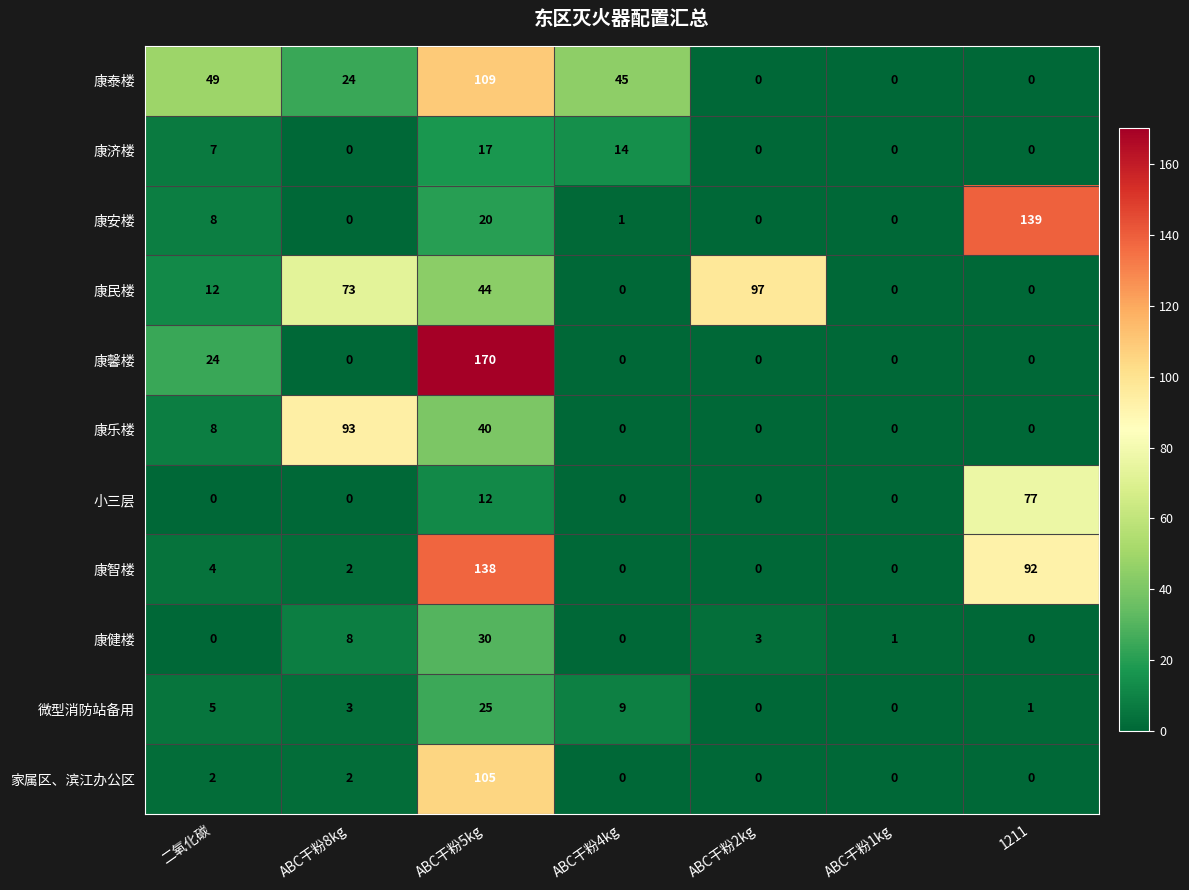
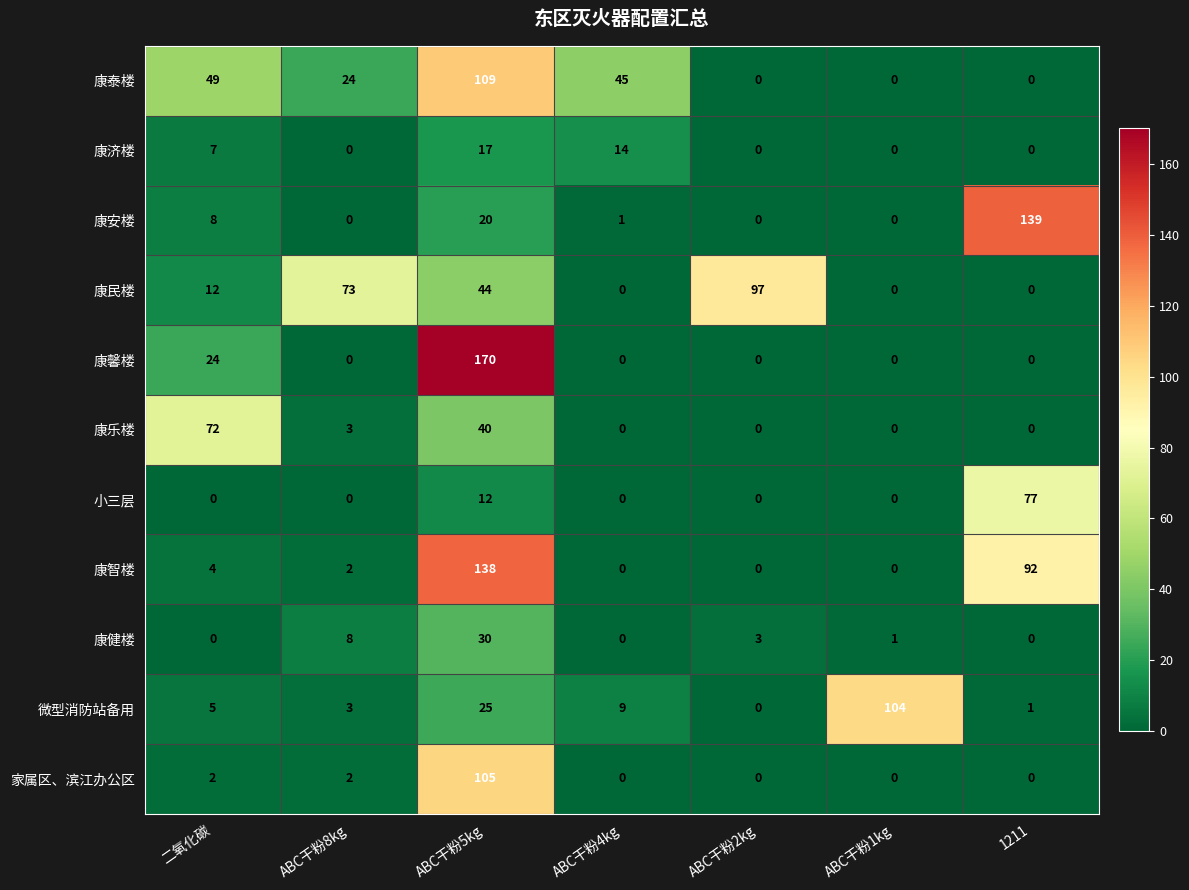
  {
    "康泰楼": {
      "二氧化碳": 49,
      "ABC干粉8kg": 24,
      "ABC干粉5kg": 109,
      "ABC干粉4kg": 45,
      "ABC干粉2kg": 0,
      "ABC干粉1kg": 0,
      "1211": 0
    },
    "康济楼": {
      "二氧化碳": 7,
      "ABC干粉8kg": 0,
      "ABC干粉5kg": 17,
      "ABC干粉4kg": 14,
      "ABC干粉2kg": 0,
      "ABC干粉1kg": 0,
      "1211": 0
    },
    "康安楼": {
      "二氧化碳": 8,
      "ABC干粉8kg": 0,
      "ABC干粉5kg": 20,
      "ABC干粉4kg": 1,
      "ABC干粉2kg": 0,
      "ABC干粉1kg": 0,
      "1211": 139
    },
    "康民楼": {
      "二氧化碳": 12,
      "ABC干粉8kg": 73,
      "ABC干粉5kg": 44,
      "ABC干粉4kg": 0,
      "ABC干粉2kg": 97,
      "ABC干粉1kg": 0,
      "1211": 0
    },
    "康馨楼": {
      "二氧化碳": 24,
      "ABC干粉8kg": 0,
      "ABC干粉5kg": 170,
      "ABC干粉4kg": 0,
      "ABC干粉2kg": 0,
      "ABC干粉1kg": 0,
      "1211": 0
    },
    "康乐楼": {
-     "二氧化碳": 8,
-     "ABC干粉8kg": 93,
+     "二氧化碳": 72,
+     "ABC干粉8kg": 3,
      "ABC干粉5kg": 40,
      "ABC干粉4kg": 0,
      "ABC干粉2kg": 0,
      "ABC干粉1kg": 0,
      "1211": 0
    },
    "小三层": {
      "二氧化碳": 0,
      "ABC干粉8kg": 0,
      "ABC干粉5kg": 12,
      "ABC干粉4kg": 0,
      "ABC干粉2kg": 0,
      "ABC干粉1kg": 0,
      "1211": 77
    },
    "康智楼": {
      "二氧化碳": 4,
      "ABC干粉8kg": 2,
      "ABC干粉5kg": 138,
      "ABC干粉4kg": 0,
      "ABC干粉2kg": 0,
      "ABC干粉1kg": 0,
      "1211": 92
    },
    "康健楼": {
      "二氧化碳": 0,
      "ABC干粉8kg": 8,
      "ABC干粉5kg": 30,
      "ABC干粉4kg": 0,
      "ABC干粉2kg": 3,
      "ABC干粉1kg": 1,
      "1211": 0
    },
    "微型消防站备用": {
      "二氧化碳": 5,
      "ABC干粉8kg": 3,
      "ABC干粉5kg": 25,
      "ABC干粉4kg": 9,
      "ABC干粉2kg": 0,
-     "ABC干粉1kg": 0,
+     "ABC干粉1kg": 104,
      "1211": 1
    },
    "家属区、滨江办公区": {
      "二氧化碳": 2,
      "ABC干粉8kg": 2,
      "ABC干粉5kg": 105,
      "ABC干粉4kg": 0,
      "ABC干粉2kg": 0,
      "ABC干粉1kg": 0,
      "1211": 0
    }
  }
